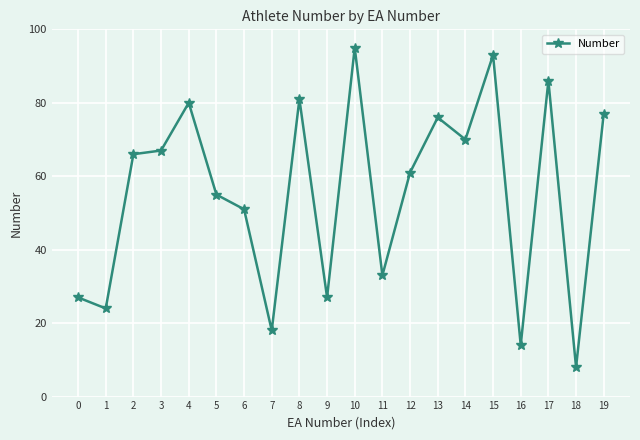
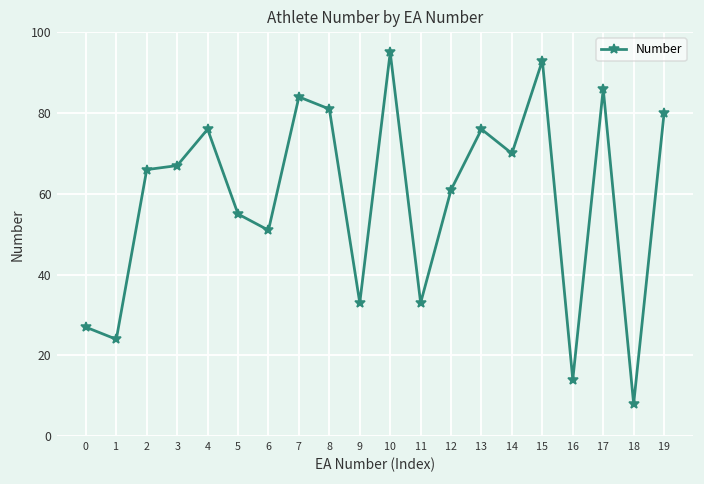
  {
    "0": 27,
    "1": 24,
    "2": 66,
    "3": 67,
-   "4": 80,
+   "4": 76,
    "5": 55,
    "6": 51,
-   "7": 18,
+   "7": 84,
    "8": 81,
-   "9": 27,
+   "9": 33,
    "10": 95,
    "11": 33,
    "12": 61,
    "13": 76,
    "14": 70,
    "15": 93,
    "16": 14,
    "17": 86,
    "18": 8,
-   "19": 77
+   "19": 80
  }
